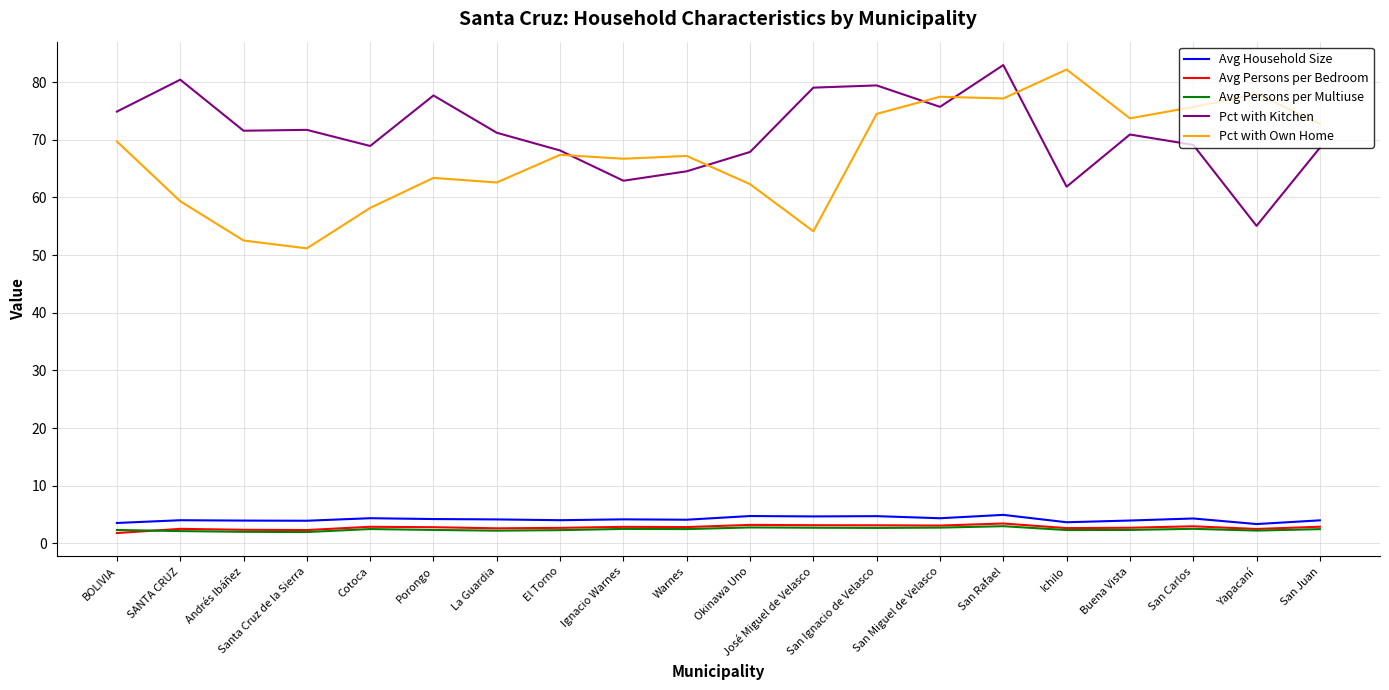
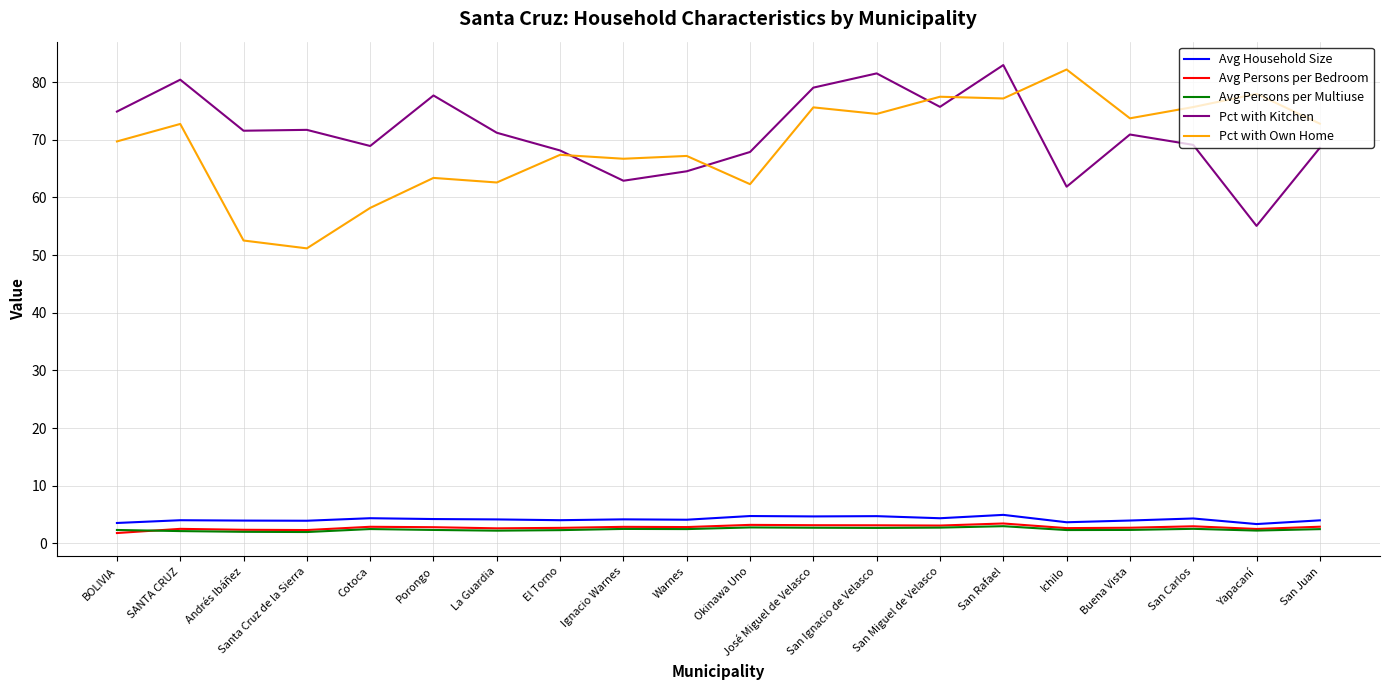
  {
    "Avg Household Size": {
      "BOLIVIA": 4,
      "SANTA CRUZ": 4,
      "Andrés Ibáñez": 4,
      "Santa Cruz de la Sierra": 4,
      "Cotoca": 4,
      "Porongo": 4,
      "La Guardia": 4,
      "El Torno": 4,
      "Ignacio Warnes": 4,
      "Warnes": 4,
      "Okinawa Uno": 5,
      "José Miguel de Velasco": 5,
      "San Ignacio de Velasco": 5,
      "San Miguel de Velasco": 4,
      "San Rafael": 5,
      "Ichilo": 4,
      "Buena Vista": 4,
      "San Carlos": 4,
      "Yapacaní": 3,
      "San Juan": 4
    },
    "Avg Persons per Bedroom": {
      "BOLIVIA": 2,
      "Porongo": 3,
      "San Ignacio de Velasco": 3,
      "San Rafael": 3
    },
    "Avg Persons per Multiuse": {
      "BOLIVIA": 2,
      "Porongo": 2,
      "San Ignacio de Velasco": 3,
      "San Rafael": 3
    },
    "Pct with Kitchen": {
      "BOLIVIA": 75,
      "SANTA CRUZ": 80,
      "Andrés Ibáñez": 72,
      "Santa Cruz de la Sierra": 72,
      "Cotoca": 69,
      "Porongo": 78,
      "La Guardia": 71,
      "El Torno": 68,
      "Ignacio Warnes": 63,
      "Warnes": 65,
      "Okinawa Uno": 68,
      "José Miguel de Velasco": 79,
-     "San Ignacio de Velasco": 79,
+     "San Ignacio de Velasco": 82,
      "San Miguel de Velasco": 76,
      "San Rafael": 83,
      "Ichilo": 62,
      "Buena Vista": 71,
      "Yapacaní": 55
    },
    "Pct with Own Home": {
      "BOLIVIA": 70,
-     "SANTA CRUZ": 59,
+     "SANTA CRUZ": 73,
      "Andrés Ibáñez": 53,
      "Santa Cruz de la Sierra": 51,
      "Cotoca": 58,
      "Porongo": 63,
      "La Guardia": 63,
      "El Torno": 67,
      "Ignacio Warnes": 67,
      "Warnes": 67,
      "Okinawa Uno": 62,
-     "José Miguel de Velasco": 54,
+     "José Miguel de Velasco": 76,
      "San Ignacio de Velasco": 74,
      "San Miguel de Velasco": 77,
      "San Rafael": 77,
      "Ichilo": 82,
      "Buena Vista": 74
    }
  }
